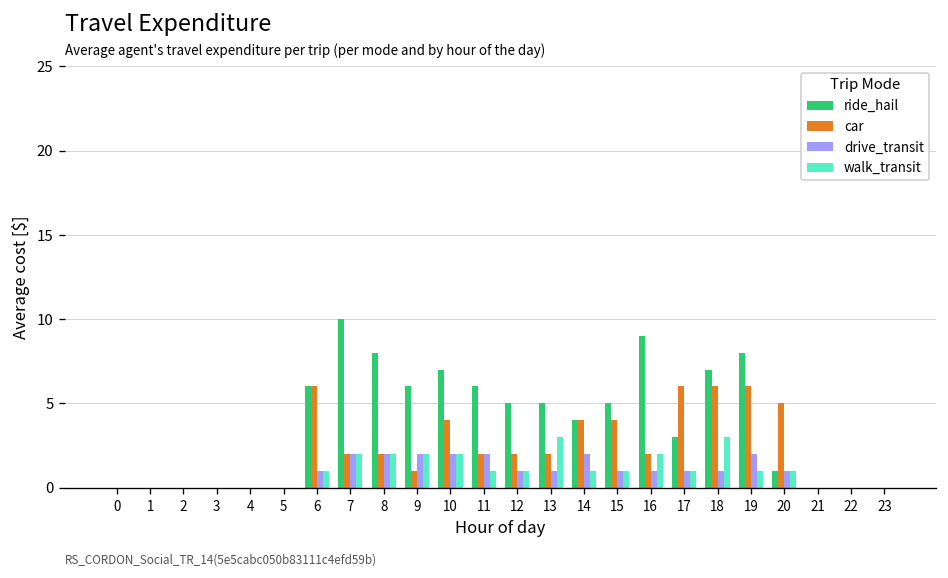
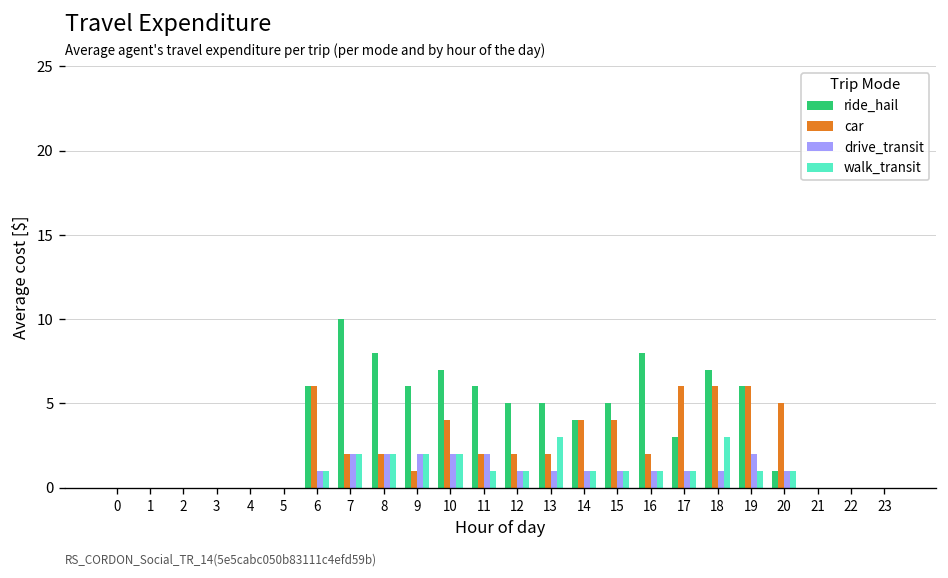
  {
    "ride_hail": {
      "0": 0,
      "1": 0,
      "2": 0,
      "3": 0,
      "4": 0,
      "5": 0,
      "6": 6,
      "7": 10,
      "8": 8,
      "9": 6,
      "10": 7,
      "11": 6,
      "12": 5,
      "13": 5,
      "14": 4,
      "15": 5,
-     "16": 9,
+     "16": 8,
      "17": 3,
      "18": 7,
-     "19": 8,
+     "19": 6,
      "20": 1,
      "21": 0,
      "22": 0,
      "23": 0
    },
    "car": {
      "0": 0,
      "1": 0,
      "2": 0,
      "3": 0,
      "4": 0,
      "5": 0,
      "6": 6,
      "7": 2,
      "8": 2,
      "9": 1,
      "10": 4,
      "11": 2,
      "12": 2,
      "13": 2,
      "14": 4,
      "15": 4,
      "16": 2,
      "17": 6,
      "18": 6,
      "19": 6,
      "20": 5,
      "21": 0,
      "22": 0,
      "23": 0
    },
    "drive_transit": {
      "0": 0,
      "1": 0,
      "2": 0,
      "3": 0,
      "4": 0,
      "5": 0,
      "6": 1,
      "7": 2,
      "8": 2,
      "9": 2,
      "10": 2,
      "11": 2,
      "12": 1,
      "13": 1,
-     "14": 2,
+     "14": 1,
      "15": 1,
      "16": 1,
      "17": 1,
      "18": 1,
      "19": 2,
      "20": 1,
      "21": 0,
      "22": 0,
      "23": 0
    },
    "walk_transit": {
      "0": 0,
      "1": 0,
      "2": 0,
      "3": 0,
      "4": 0,
      "5": 0,
      "6": 1,
      "7": 2,
      "8": 2,
      "9": 2,
      "10": 2,
      "11": 1,
      "12": 1,
      "13": 3,
      "14": 1,
      "15": 1,
-     "16": 2,
+     "16": 1,
      "17": 1,
      "18": 3,
      "19": 1,
      "20": 1,
      "21": 0,
      "22": 0,
      "23": 0
    }
  }
